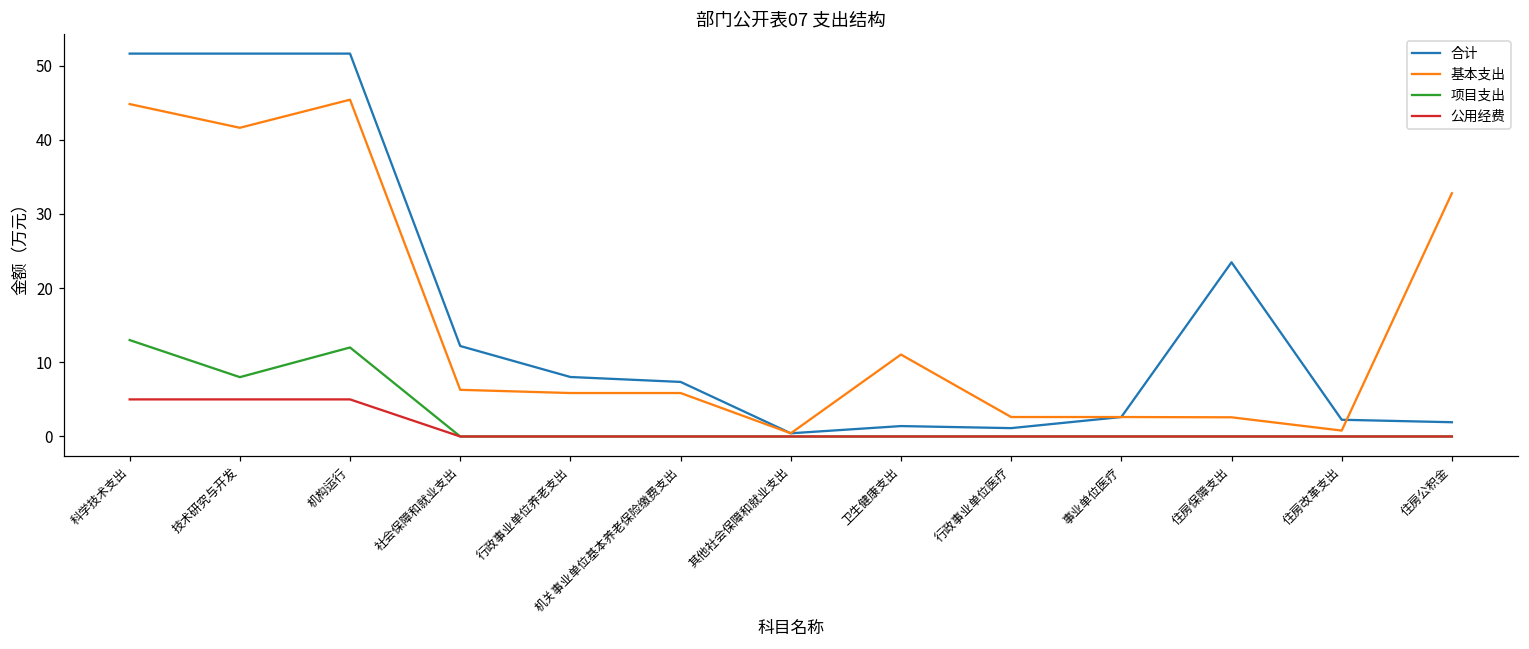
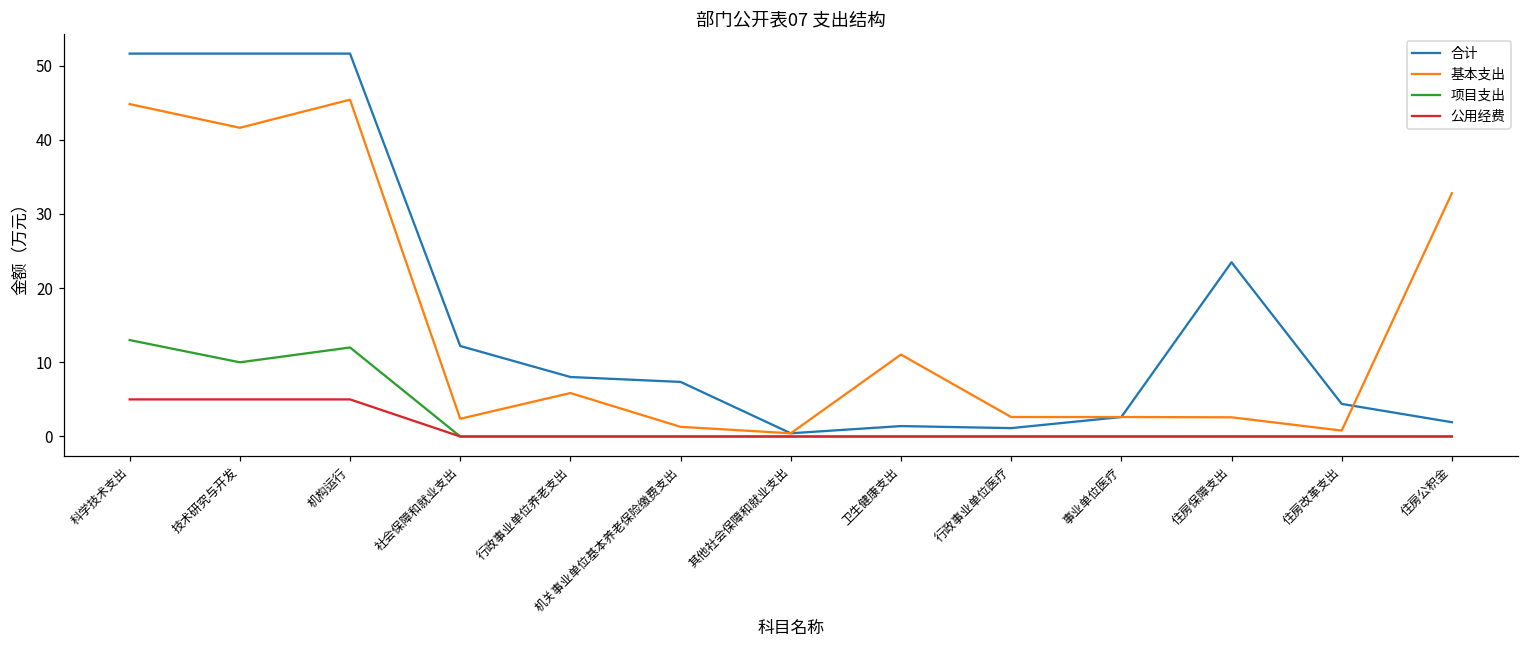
  {
    "合计": {
      "科学技术支出": 52,
      "技术研究与开发": 52,
      "机构运行": 52,
      "社会保障和就业支出": 12,
      "行政事业单位养老支出": 8,
      "机关事业单位基本养老保险缴费支出": 7,
      "卫生健康支出": 1,
      "行政事业单位医疗": 1,
      "住房保障支出": 23,
-     "住房改革支出": 2,
+     "住房改革支出": 4,
      "住房公积金": 2
    },
    "基本支出": {
      "科学技术支出": 45,
      "技术研究与开发": 42,
      "机构运行": 45,
-     "社会保障和就业支出": 6,
+     "社会保障和就业支出": 2,
      "行政事业单位养老支出": 6,
-     "机关事业单位基本养老保险缴费支出": 6,
+     "机关事业单位基本养老保险缴费支出": 1,
      "卫生健康支出": 11,
      "行政事业单位医疗": 3,
      "住房保障支出": 3,
      "住房改革支出": 1,
      "住房公积金": 33
    },
    "项目支出": {
      "科学技术支出": 13,
-     "技术研究与开发": 8,
+     "技术研究与开发": 10,
      "机构运行": 12
    },
    "公用经费": {
      "科学技术支出": 5,
      "技术研究与开发": 5,
      "机构运行": 5
    }
  }
